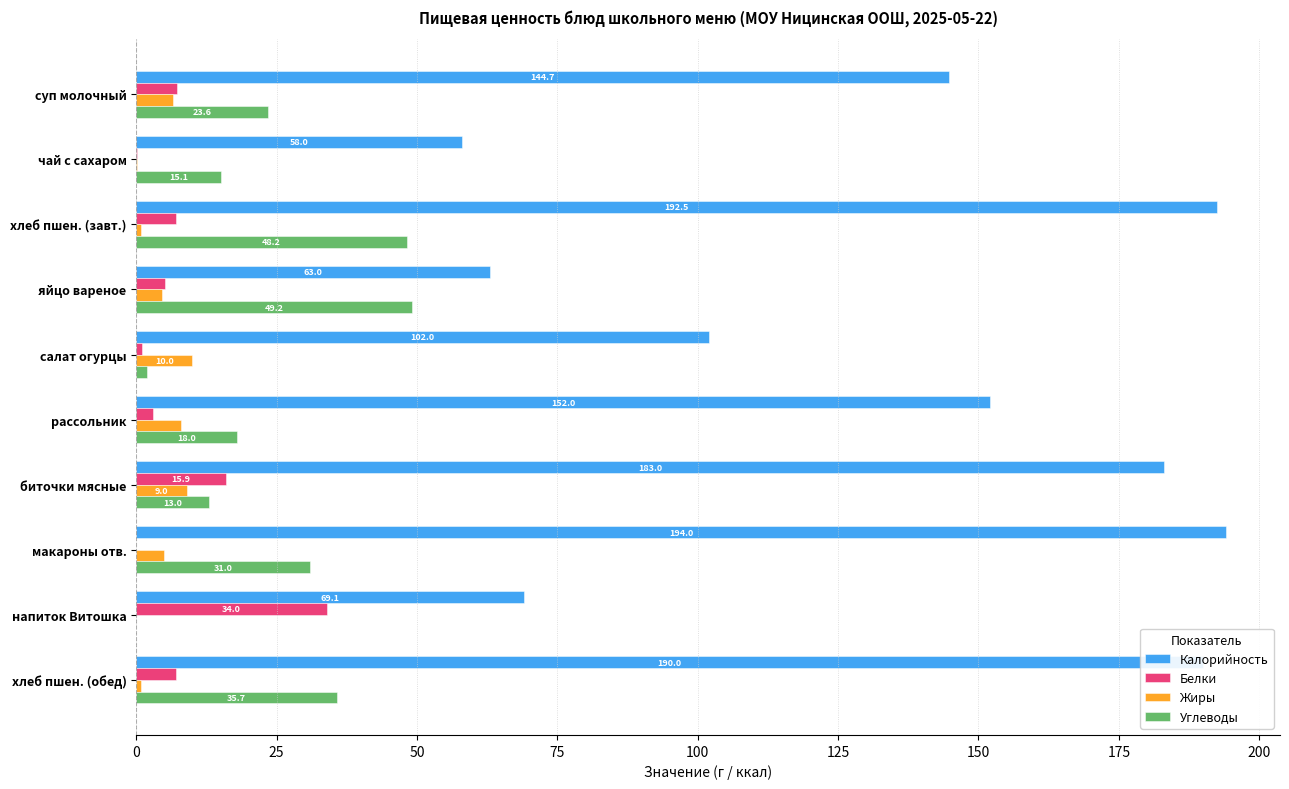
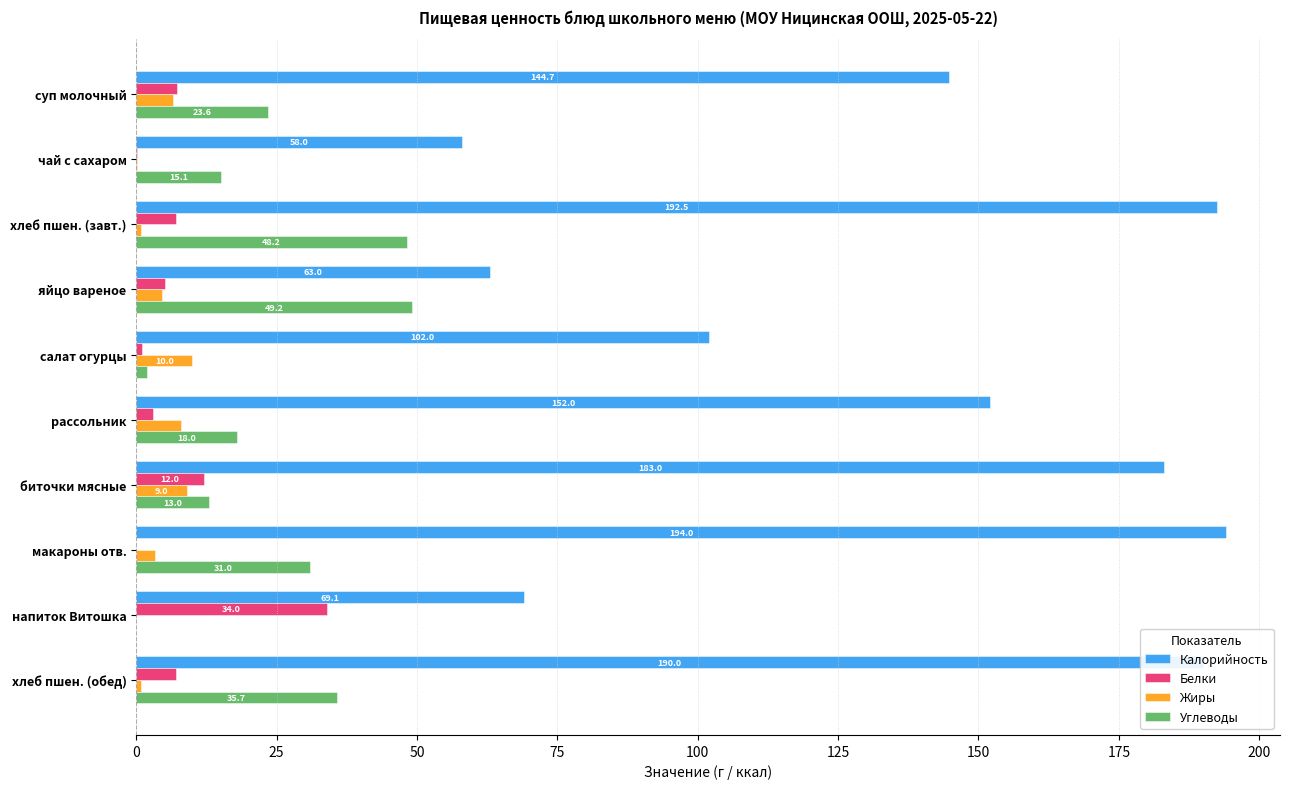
  {
    "Калорийность": {
      "суп молочный": 144.7,
      "чай с сахаром": 58.0,
      "хлеб пшен. (завт.)": 192.5,
      "яйцо вареное": 63.0,
      "салат огурцы": 102.0,
      "рассольник": 152.0,
      "биточки мясные": 183.0,
      "макароны отв.": 194.0,
      "напиток Витошка": 69.1
    },
    "Белки": {
-     "биточки мясные": 15.9,
+     "биточки мясные": 12.0,
      "напиток Витошка": 34.0
    },
    "Жиры": {
      "суп молочный": 7,
      "хлеб пшен. (завт.)": 1,
      "яйцо вареное": 5,
      "рассольник": 8,
-     "макароны отв.": 5,
+     "макароны отв.": 3,
      "напиток Витошка": 0,
      "хлеб пшен. (обед)": 1
    },
    "Углеводы": {
      "суп молочный": 23.6,
      "чай с сахаром": 15.1,
      "хлеб пшен. (завт.)": 48.2,
      "яйцо вареное": 49.2,
      "рассольник": 18.0,
      "биточки мясные": 13.0,
      "макароны отв.": 31.0,
      "хлеб пшен. (обед)": 35.7
    }
  }
